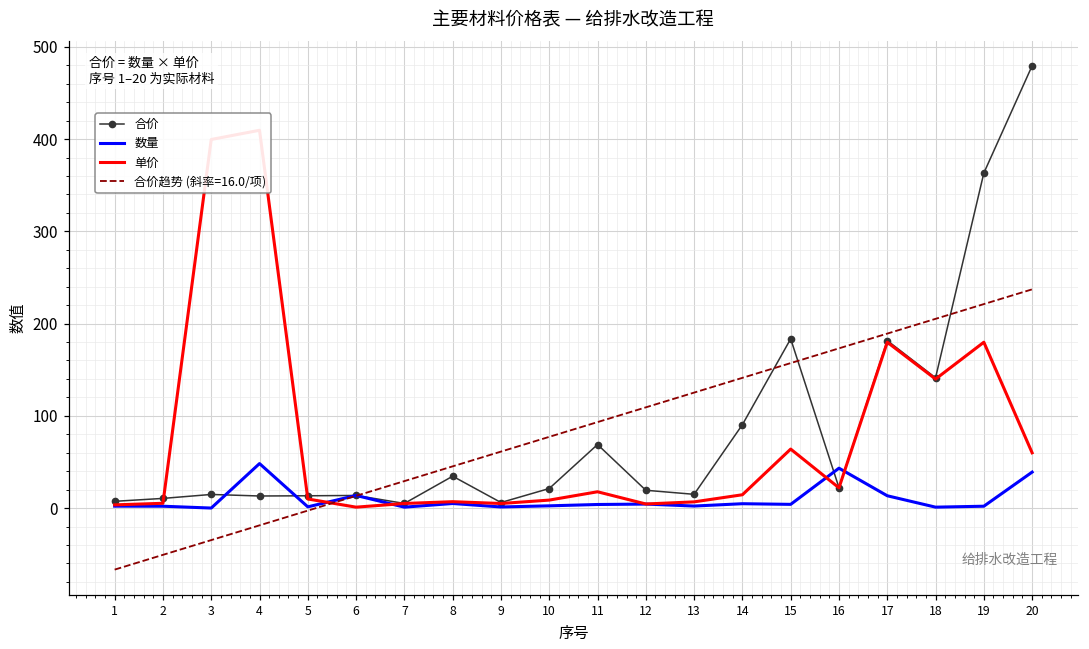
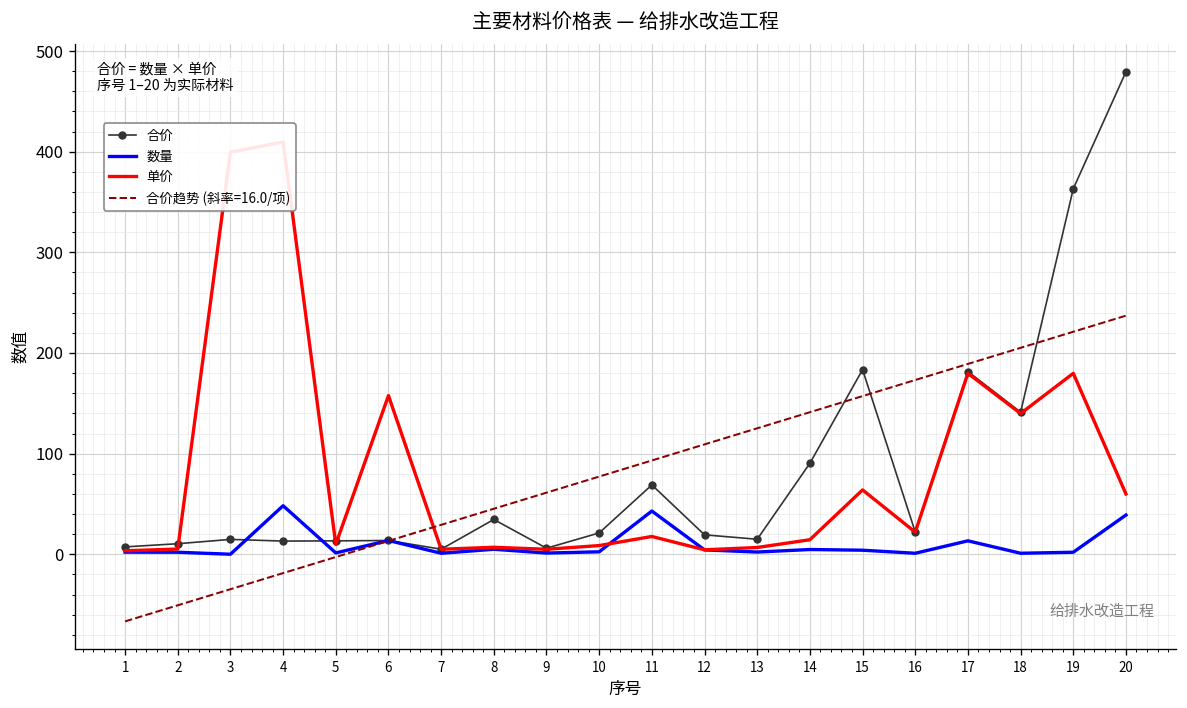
  {
    "合价": {
      "1": 10,
      "2": 10,
      "3": 10,
      "4": 10,
      "5": 10,
      "8": 30,
      "10": 20,
      "11": 70,
      "12": 20,
      "13": 10,
      "14": 90,
      "15": 180,
      "19": 360,
      "20": 480
    },
    "数量": {
      "2": 0,
      "3": 0,
      "4": 50,
      "5": 0,
      "7": 0,
      "9": 0,
      "10": 0,
-     "11": 0,
+     "11": 40,
      "13": 0,
      "14": 0,
      "15": 0,
-     "16": 40,
+     "16": 0,
      "17": 10,
      "18": 0,
      "19": 0,
      "20": 40
    },
    "单价": {
      "2": 10,
      "5": 10,
-     "6": 0,
+     "6": 160,
      "10": 10,
      "11": 20,
      "13": 10,
      "14": 10,
      "15": 60,
      "19": 180,
      "20": 60
    },
    "合价趋势 (斜率=16.0/项)": {
      "1": -70,
      "2": -50,
      "3": -30,
      "4": -20,
      "5": 0,
      "7": 30,
      "8": 50,
      "9": 60,
      "10": 80,
      "11": 90,
      "12": 110,
      "13": 130,
      "14": 140,
      "15": 160,
      "16": 170,
      "17": 190,
      "18": 210,
      "19": 220,
      "20": 240
    }
  }
